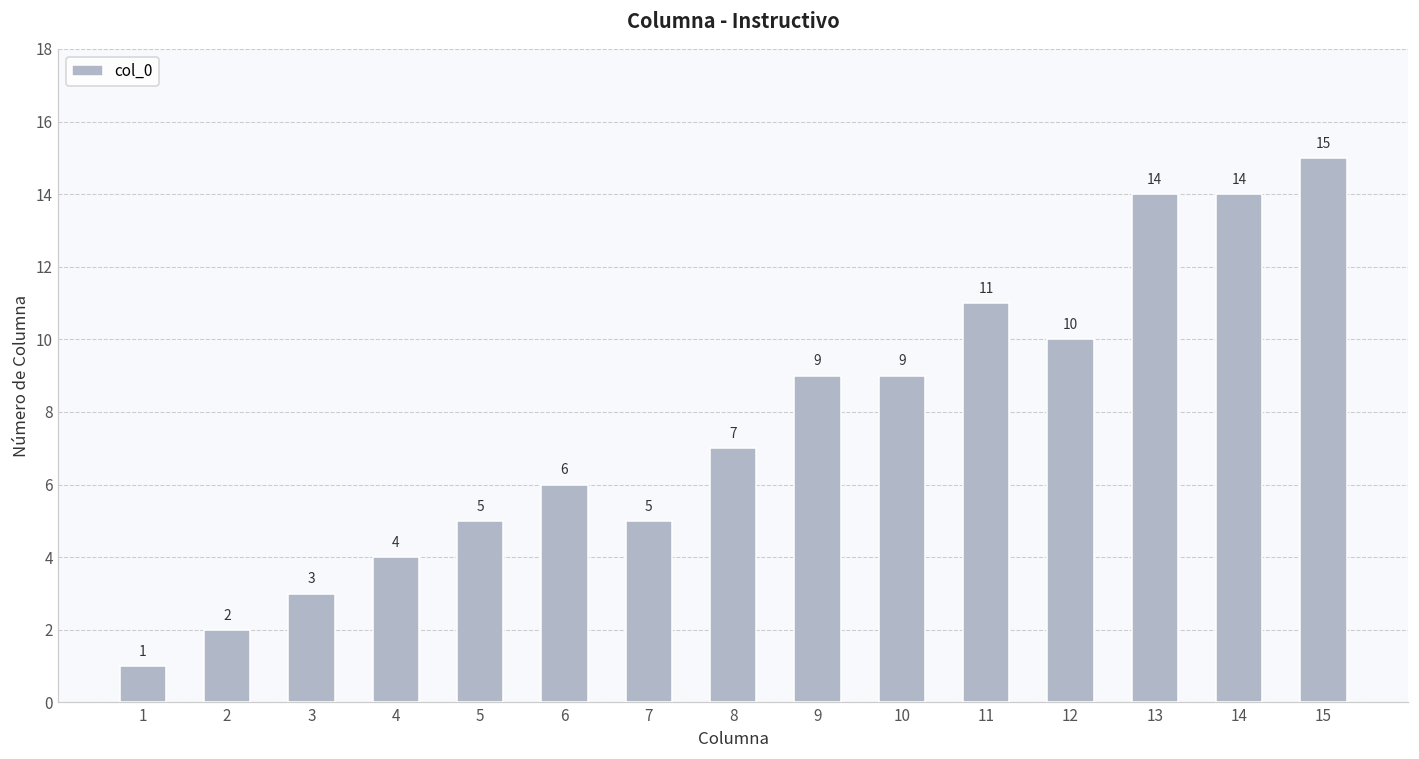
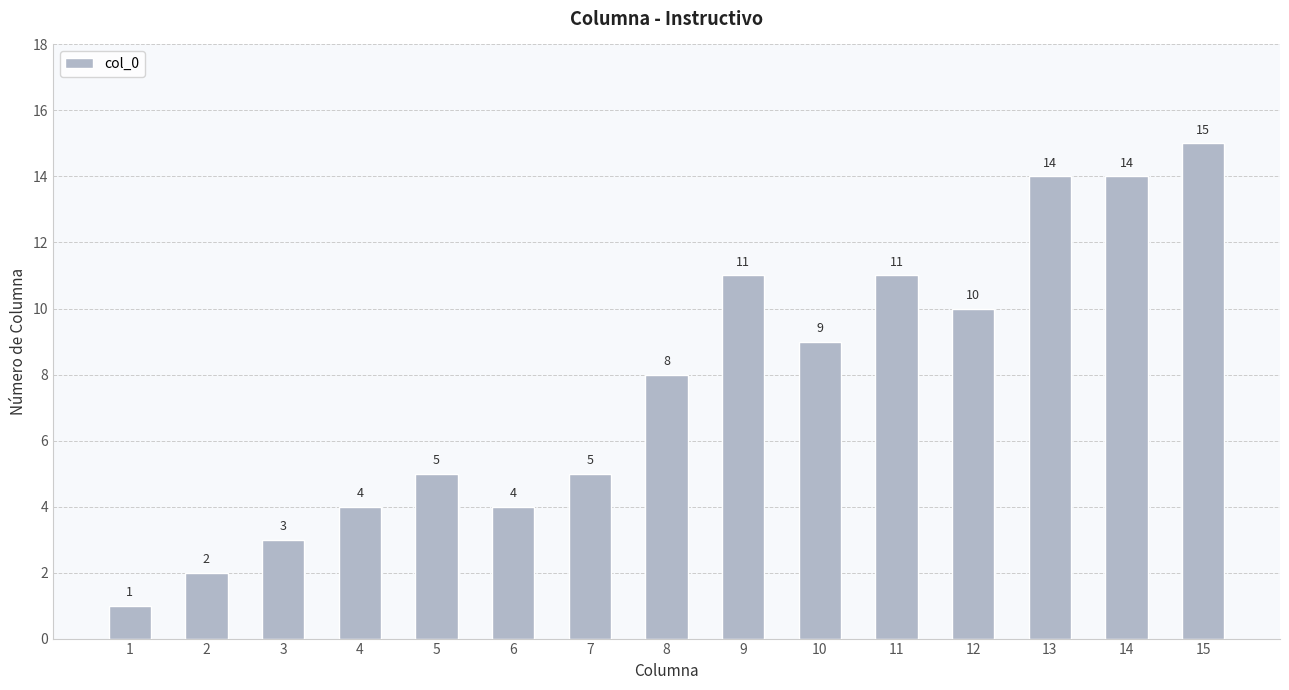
  {
    "1": 1,
    "2": 2,
    "3": 3,
    "4": 4,
    "5": 5,
-   "6": 6,
+   "6": 4,
    "7": 5,
-   "8": 7,
-   "9": 9,
+   "8": 8,
+   "9": 11,
    "10": 9,
    "11": 11,
    "12": 10,
    "13": 14,
    "14": 14,
    "15": 15
  }
